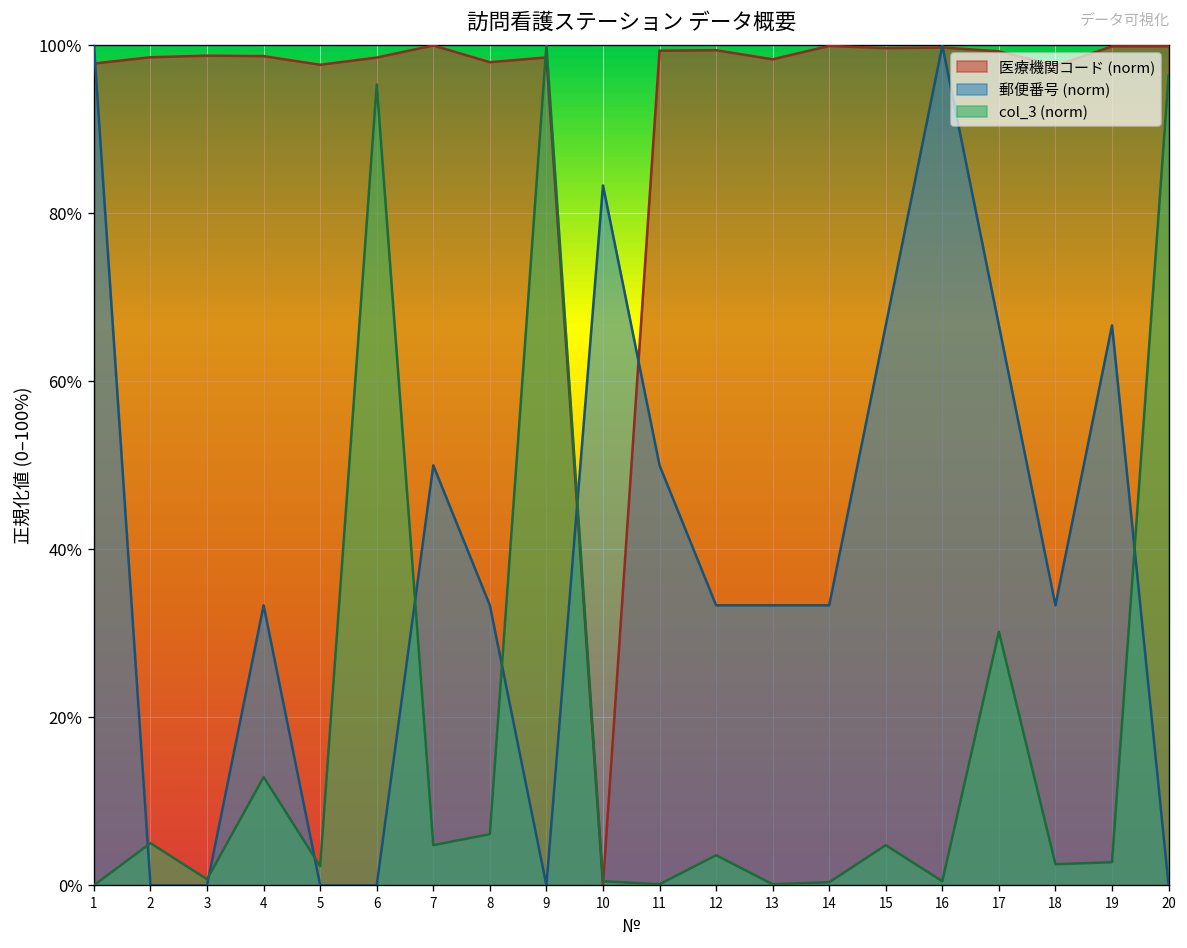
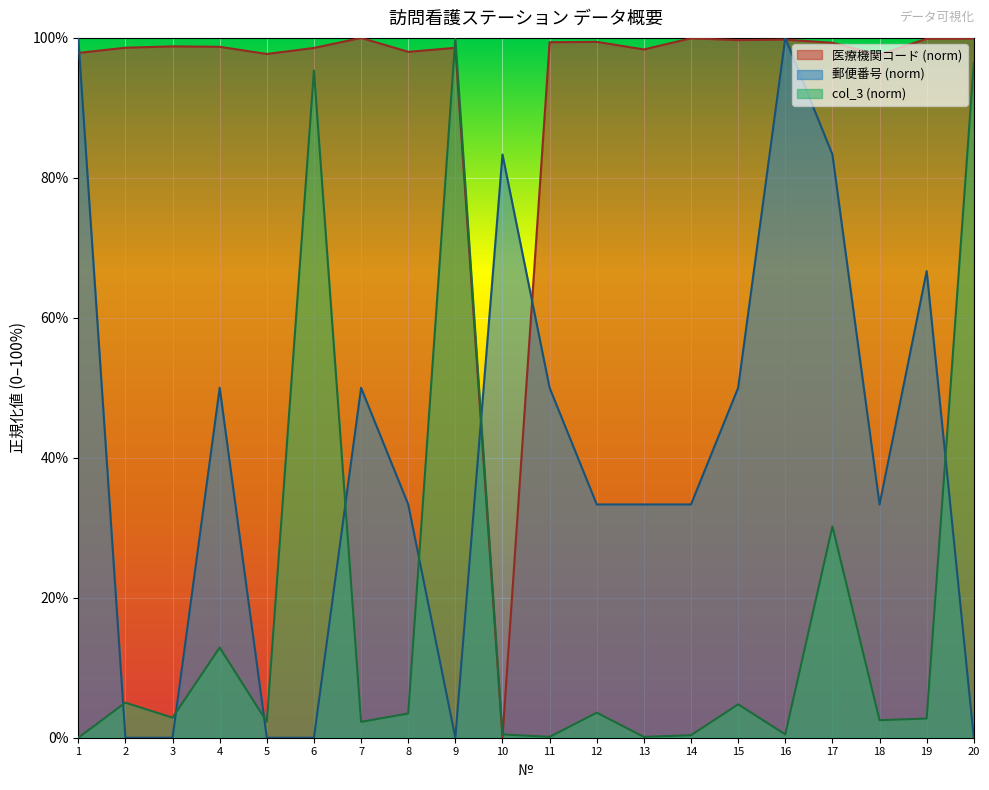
  {
    "医療機関コード (norm)": {
      "1": "98%",
      "2": "99%",
      "3": "99%",
      "4": "99%",
      "5": "98%",
      "6": "99%",
      "7": "100%",
      "8": "98%",
      "9": "99%",
      "10": "0%",
      "11": "99%",
      "12": "99%",
      "13": "98%",
      "14": "100%",
      "15": "100%",
      "17": "99%",
      "19": "100%",
      "20": "100%"
    },
    "郵便番号 (norm)": {
      "1": "100%",
      "2": "0%",
      "3": "0%",
-     "4": "33%",
+     "4": "50%",
      "5": "0%",
      "6": "0%",
      "7": "50%",
      "8": "33%",
      "9": "0%",
      "10": "83%",
      "11": "50%",
      "12": "33%",
      "13": "33%",
      "14": "33%",
-     "15": "67%",
-     "17": "67%",
+     "15": "50%",
+     "17": "83%",
      "18": "33%",
      "19": "67%",
      "20": "0%"
    },
    "col_3 (norm)": {
      "1": "0%",
      "2": "5%",
-     "3": "1%",
+     "3": "3%",
      "4": "13%",
      "5": "2%",
      "6": "95%",
-     "7": "5%",
-     "8": "6%",
+     "7": "2%",
+     "8": "3%",
      "9": "100%",
      "10": "0%",
      "11": "0%",
      "12": "4%",
      "13": "0%",
      "14": "0%",
      "15": "5%",
      "16": "0%",
      "17": "30%",
      "18": "3%",
      "19": "3%",
      "20": "96%"
    }
  }
